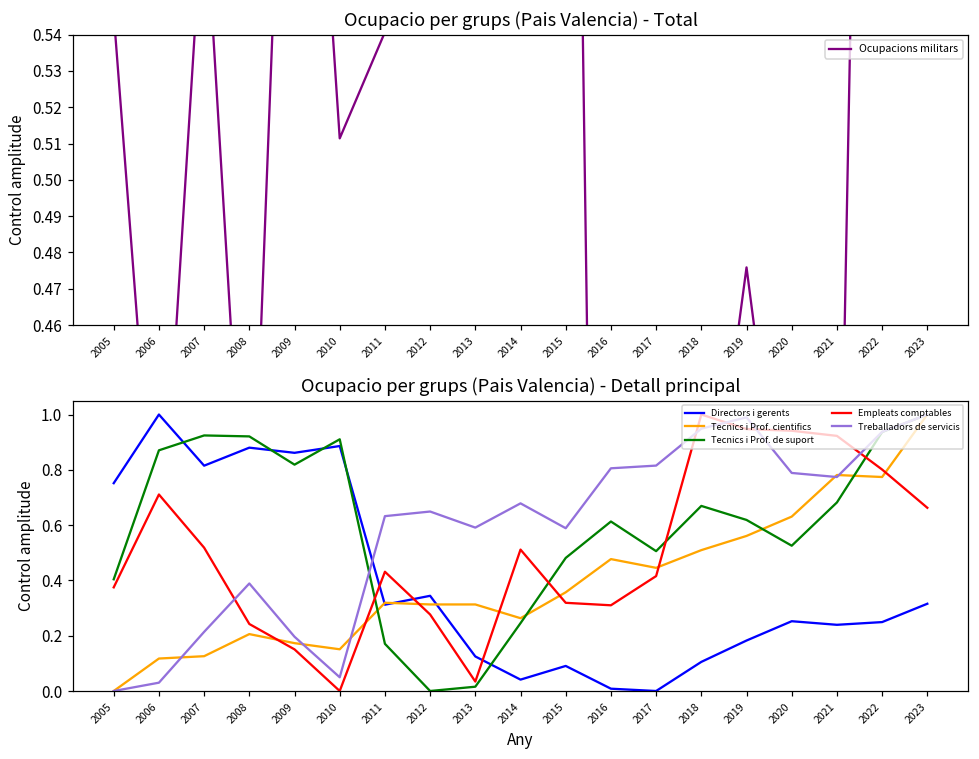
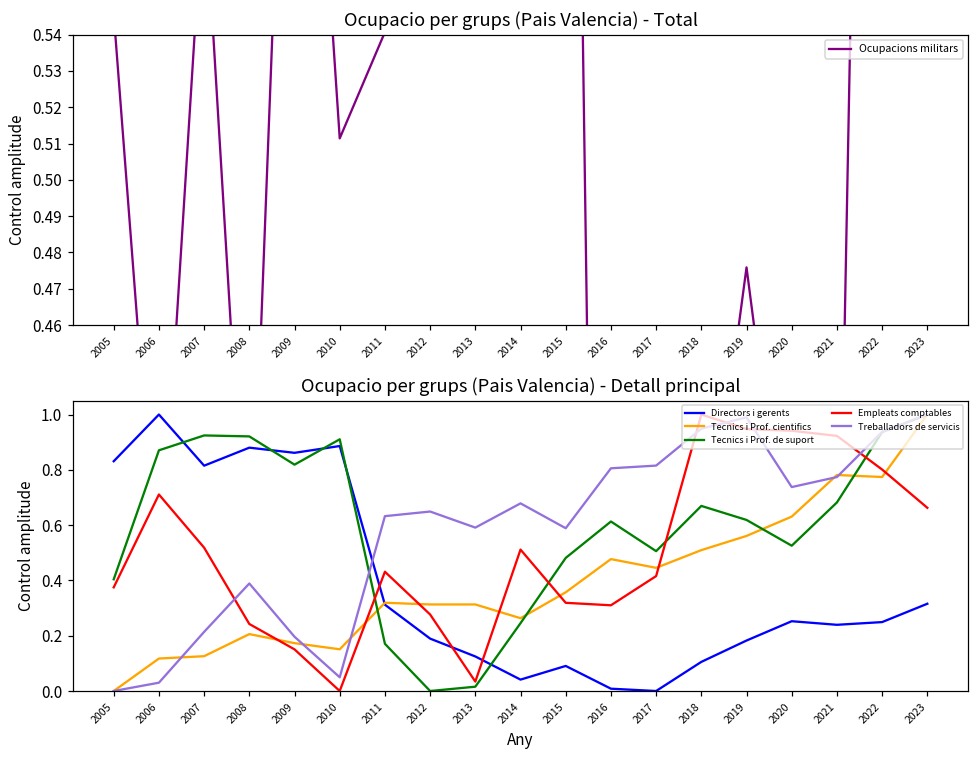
  {
    "Ocupacio per grups (Pais Valencia) - Total": {
      "2010": 0.511,
      "2019": 0.476
    },
    "Ocupacio per grups (Pais Valencia) - Detall principal": {
      "Directors i gerents": {
-       "2005": 0.75,
+       "2005": 0.83,
        "2006": 1.00,
        "2007": 0.81,
        "2008": 0.88,
        "2009": 0.86,
        "2010": 0.89,
-       "2012": 0.34,
+       "2012": 0.19,
        "2013": 0.12,
        "2014": 0.04,
        "2015": 0.09,
        "2016": 0.01,
        "2017": 0.00,
        "2018": 0.11,
        "2019": 0.18,
        "2020": 0.25,
        "2021": 0.24,
        "2022": 0.25,
        "2023": 0.32
      },
      "Tecnics i Prof. cientifics": {
        "2006": 0.12,
        "2007": 0.13,
        "2008": 0.21,
        "2009": 0.17,
        "2010": 0.15,
        "2012": 0.31,
        "2013": 0.31,
        "2014": 0.26,
        "2015": 0.36,
        "2016": 0.48,
        "2017": 0.45,
        "2018": 0.51,
        "2019": 0.56,
        "2020": 0.63,
        "2022": 0.77
      },
      "Tecnics i Prof. de suport": {
        "2005": 0.40,
        "2006": 0.87,
        "2007": 0.92,
        "2008": 0.92,
        "2009": 0.82,
        "2010": 0.91,
        "2011": 0.17,
        "2012": 0.00,
        "2013": 0.02,
        "2014": 0.25,
        "2015": 0.48,
        "2016": 0.61,
        "2017": 0.51,
        "2018": 0.67,
        "2019": 0.62,
        "2020": 0.53,
        "2021": 0.68
      },
      "Empleats comptables": {
        "2005": 0.37,
        "2006": 0.71,
        "2007": 0.52,
        "2008": 0.24,
        "2009": 0.15,
        "2010": 0.00,
        "2011": 0.43,
        "2012": 0.28,
        "2013": 0.03,
        "2014": 0.51,
        "2015": 0.32,
        "2016": 0.31,
        "2017": 0.42,
        "2022": 0.80,
        "2023": 0.66
      },
      "Treballadors de servicis": {
        "2006": 0.03,
        "2007": 0.21,
        "2008": 0.39,
        "2009": 0.20,
        "2010": 0.05,
        "2011": 0.63,
        "2012": 0.65,
        "2013": 0.59,
        "2014": 0.68,
        "2015": 0.59,
        "2016": 0.81,
        "2017": 0.82,
-       "2020": 0.79
+       "2020": 0.74
      }
    }
  }
